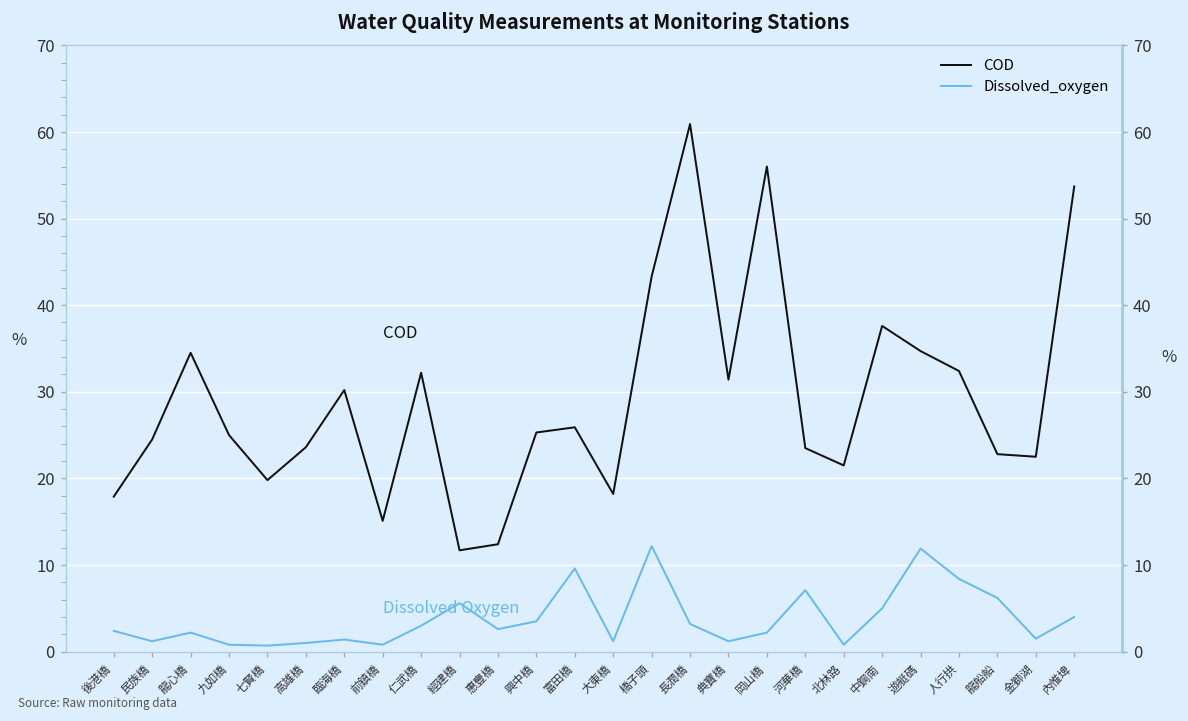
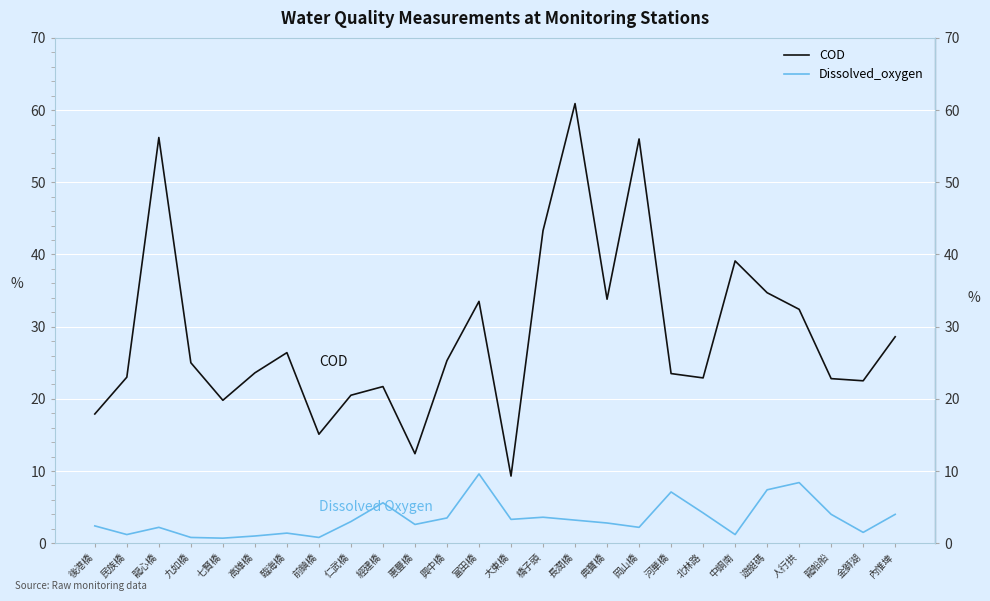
  {
    "COD": {
      "後港橋": 18,
-     "民族橋": 25,
-     "龍心橋": 35,
+     "民族橋": 23,
+     "龍心橋": 56,
      "九如橋": 25,
      "七賢橋": 20,
      "高雄橋": 24,
-     "臨海橋": 30,
+     "臨海橋": 26,
      "前鎮橋": 15,
-     "仁武橋": 32,
-     "經建橋": 12,
+     "仁武橋": 21,
+     "經建橋": 22,
      "惠豐橋": 12,
      "興中橋": 25,
-     "富田橋": 26,
-     "大東橋": 18,
+     "富田橋": 34,
+     "大東橋": 9,
      "橋子頭": 43,
      "長潤橋": 61,
-     "典寶橋": 31,
+     "典寶橋": 34,
      "岡山橋": 56,
      "河華橋": 24,
-     "北林路": 22,
-     "中鋼南": 38,
+     "北林路": 23,
+     "中鋼南": 39,
      "遊艇碼": 35,
      "人行拱": 32,
      "龍船船": 23,
      "金獅湖": 23,
-     "內惟埤": 54
+     "內惟埤": 29
    },
    "Dissolved_oxygen": {
      "後港橋": 2,
      "民族橋": 1,
      "龍心橋": 2,
      "九如橋": 1,
      "七賢橋": 1,
      "高雄橋": 1,
      "臨海橋": 1,
      "前鎮橋": 1,
      "仁武橋": 3,
      "經建橋": 6,
      "惠豐橋": 3,
      "興中橋": 4,
      "富田橋": 10,
-     "大東橋": 1,
-     "橋子頭": 12,
+     "大東橋": 3,
+     "橋子頭": 4,
      "長潤橋": 3,
-     "典寶橋": 1,
+     "典寶橋": 3,
      "岡山橋": 2,
      "河華橋": 7,
-     "北林路": 1,
-     "中鋼南": 5,
-     "遊艇碼": 12,
+     "北林路": 4,
+     "中鋼南": 1,
+     "遊艇碼": 7,
      "人行拱": 8,
-     "龍船船": 6,
+     "龍船船": 4,
      "金獅湖": 2,
      "內惟埤": 4
    }
  }
